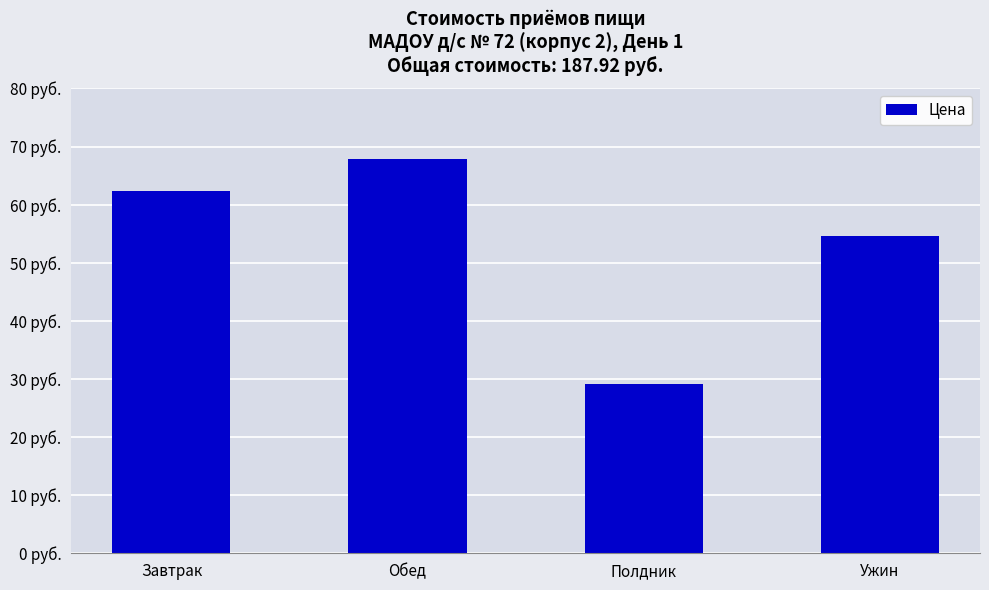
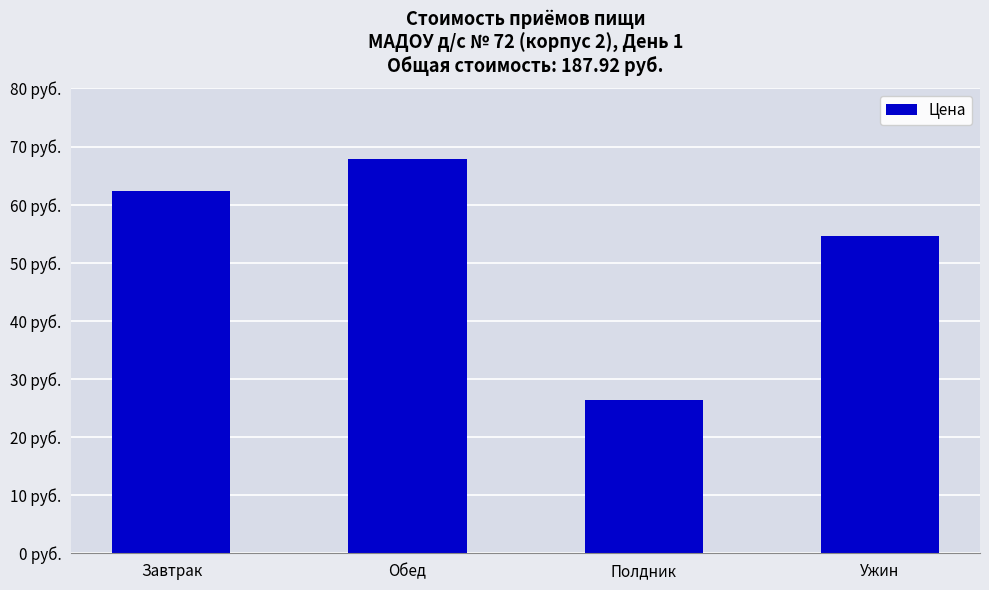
  {
    "Завтрак": "62 руб.",
    "Обед": "68 руб.",
-   "Полдник": "29 руб.",
+   "Полдник": "26 руб.",
    "Ужин": "55 руб."
  }
